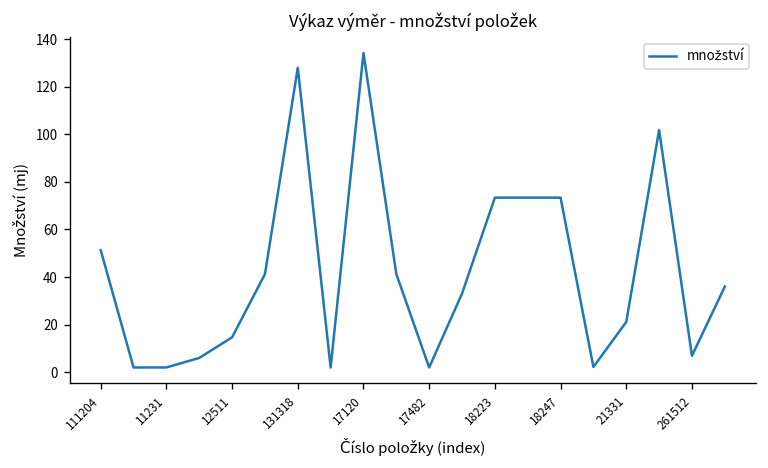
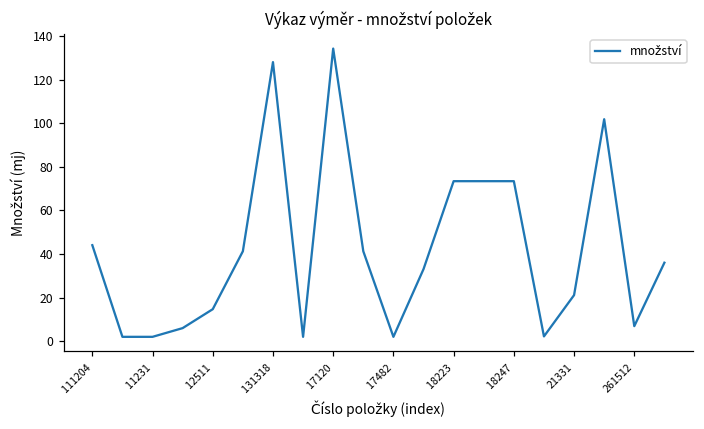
  {
-   "111204": 51,
+   "111204": 44,
    "11231": 2,
    "12511": 15,
    "131318": 128,
    "17120": 134,
    "17482": 2,
    "18223": 73,
    "18247": 73,
    "21331": 21,
    "261512": 7
  }
